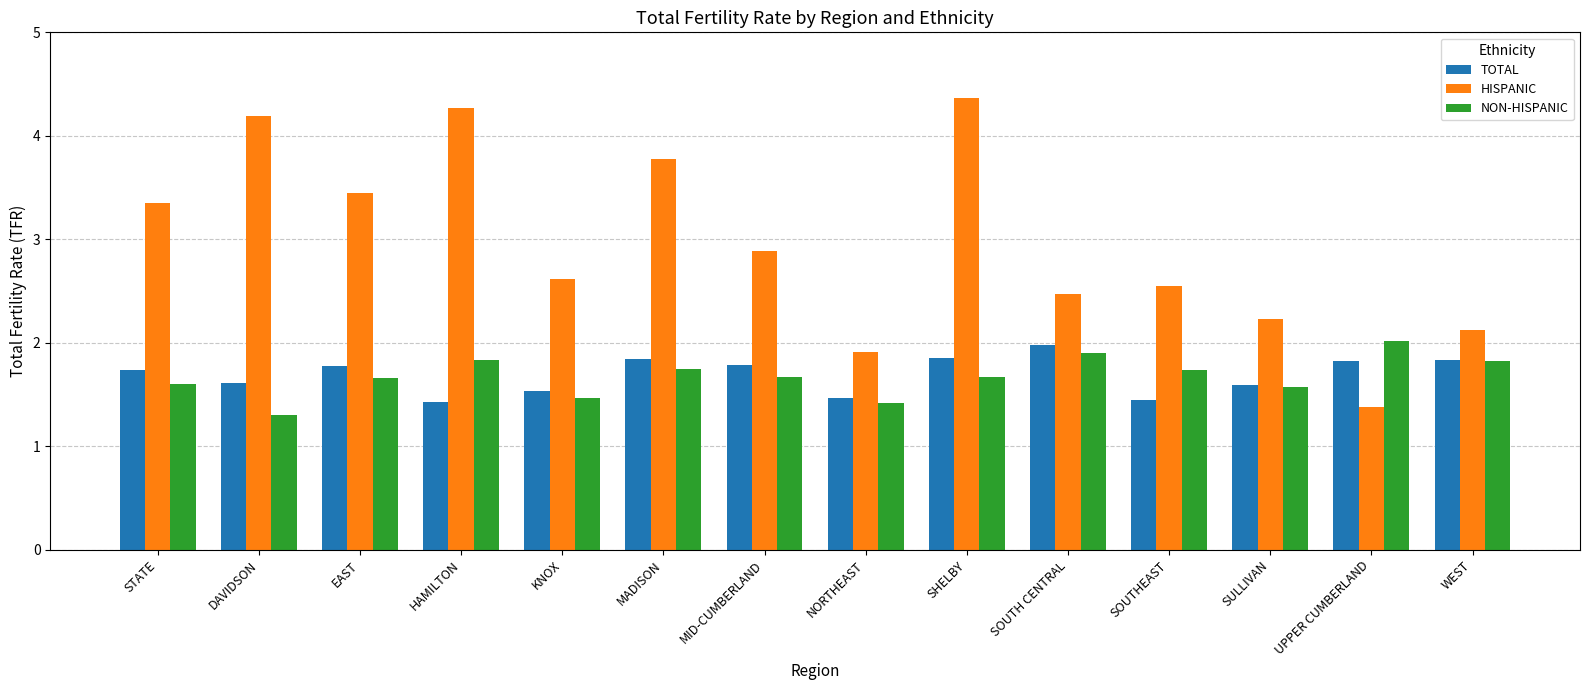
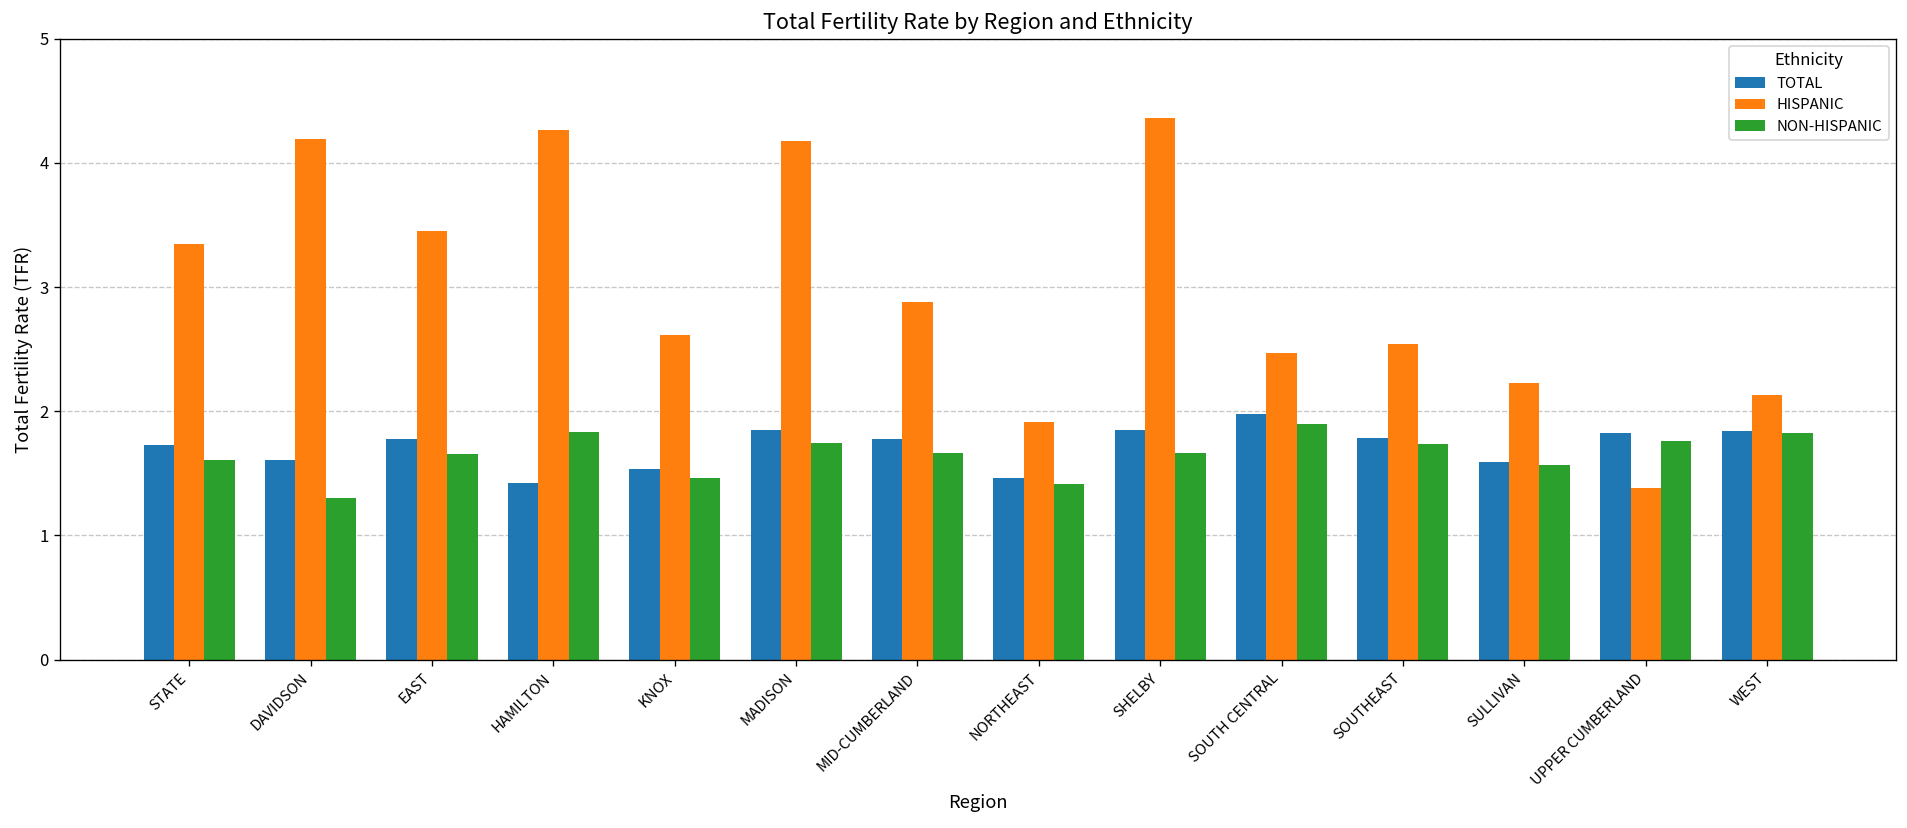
  {
    "TOTAL": {
      "STATE": 1.73,
      "DAVIDSON": 1.61,
      "EAST": 1.77,
      "HAMILTON": 1.43,
      "KNOX": 1.53,
      "MADISON": 1.85,
      "MID-CUMBERLAND": 1.78,
      "NORTHEAST": 1.47,
      "SHELBY": 1.85,
      "SOUTH CENTRAL": 1.98,
-     "SOUTHEAST": 1.45,
+     "SOUTHEAST": 1.79,
      "SULLIVAN": 1.59,
      "UPPER CUMBERLAND": 1.82,
      "WEST": 1.84
    },
    "HISPANIC": {
      "STATE": 3.35,
      "DAVIDSON": 4.19,
      "EAST": 3.45,
      "HAMILTON": 4.27,
      "KNOX": 2.62,
-     "MADISON": 3.78,
+     "MADISON": 4.18,
      "MID-CUMBERLAND": 2.88,
      "NORTHEAST": 1.91,
      "SHELBY": 4.36,
      "SOUTH CENTRAL": 2.47,
      "SOUTHEAST": 2.55,
      "SULLIVAN": 2.23,
      "UPPER CUMBERLAND": 1.38,
      "WEST": 2.13
    },
    "NON-HISPANIC": {
      "STATE": 1.60,
      "DAVIDSON": 1.30,
      "EAST": 1.66,
      "HAMILTON": 1.83,
      "KNOX": 1.46,
      "MADISON": 1.74,
      "MID-CUMBERLAND": 1.67,
      "NORTHEAST": 1.42,
      "SHELBY": 1.67,
      "SOUTH CENTRAL": 1.90,
      "SOUTHEAST": 1.74,
      "SULLIVAN": 1.57,
-     "UPPER CUMBERLAND": 2.01,
+     "UPPER CUMBERLAND": 1.76,
      "WEST": 1.82
    }
  }
